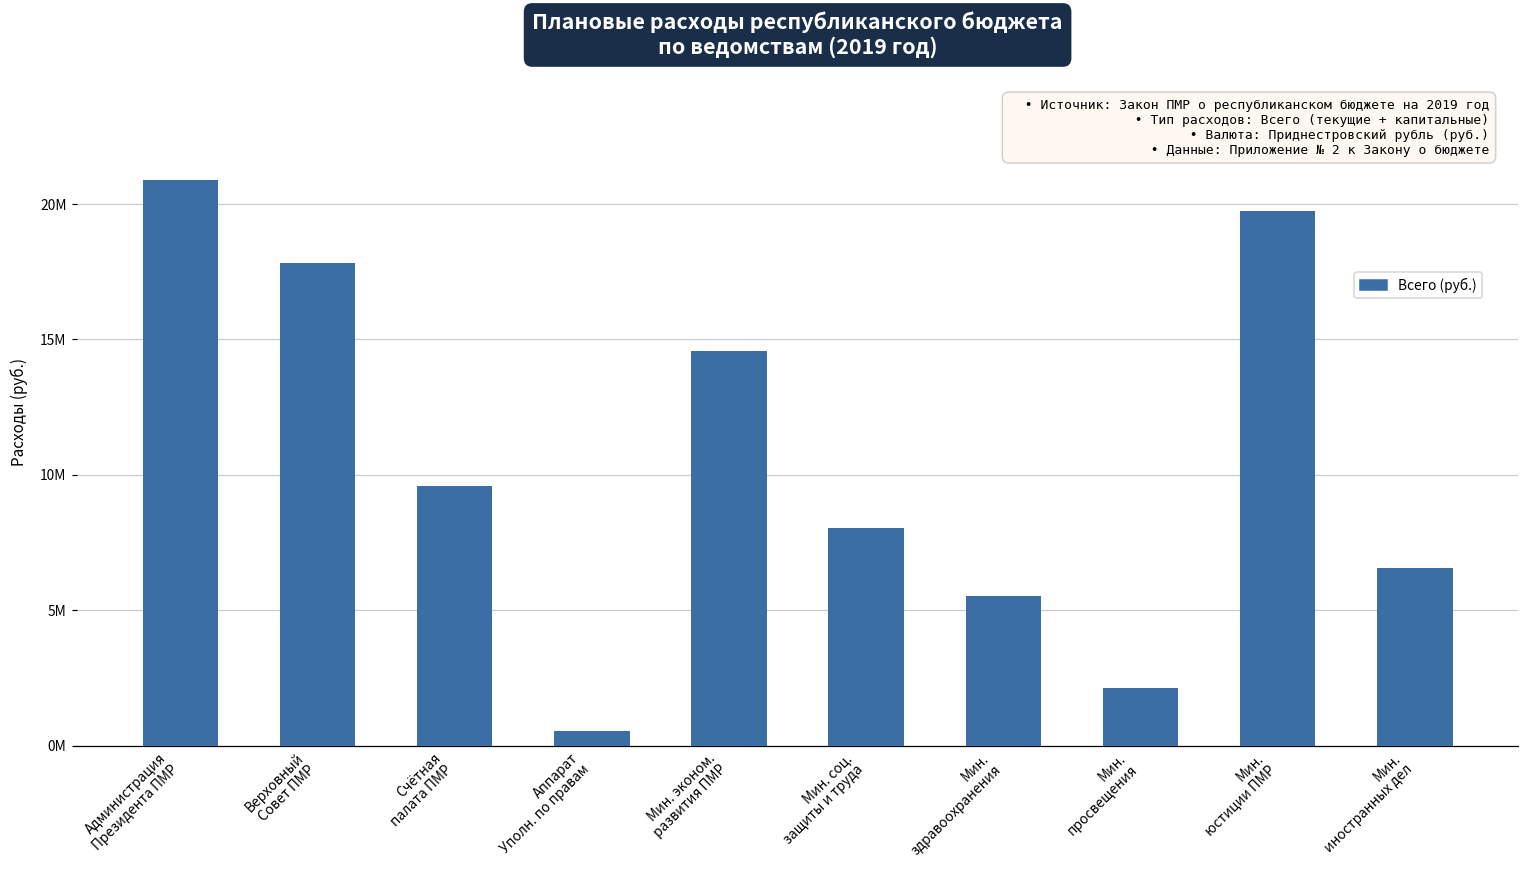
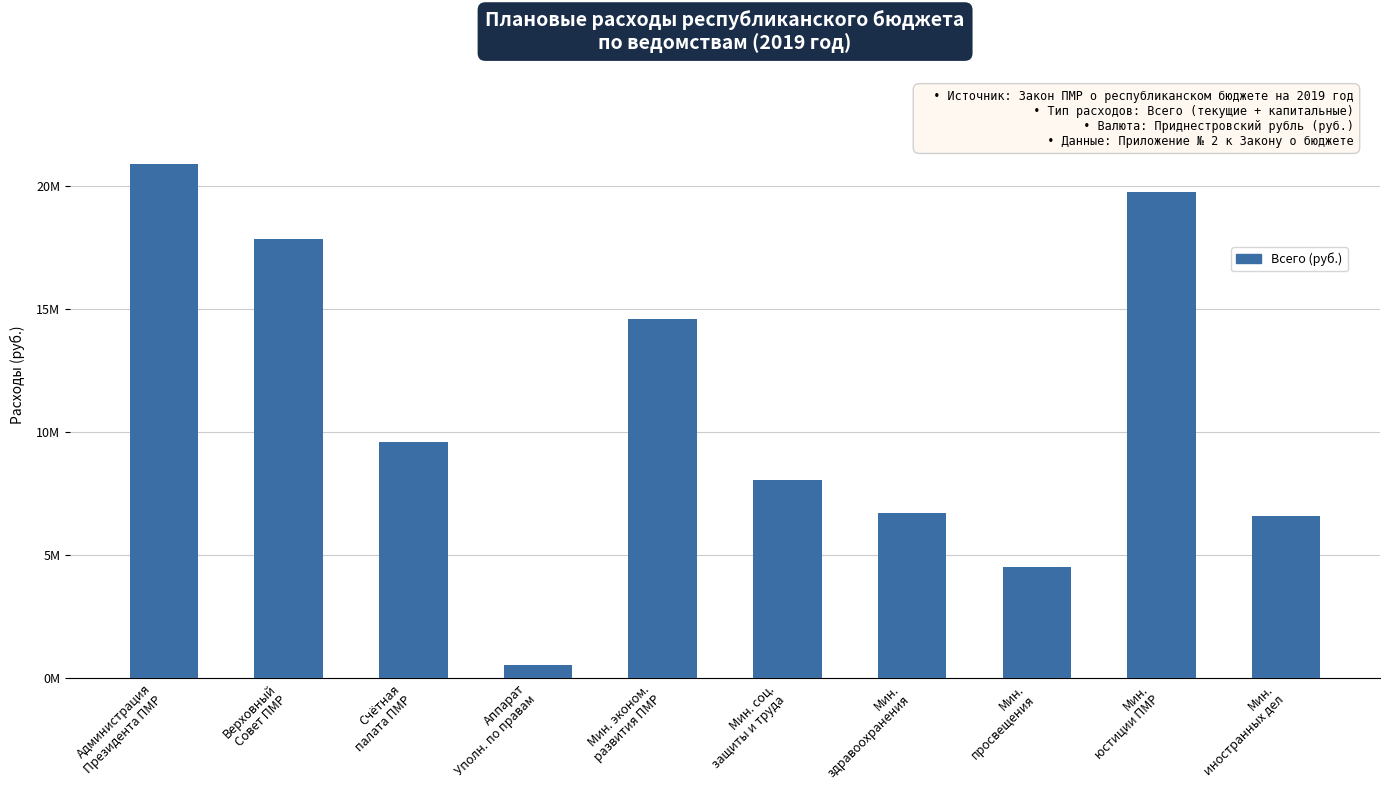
  {
    "Администрация Президента ПМР": 20900000,
    "Верховный Совет ПМР": 17800000,
    "Счётная палата ПМР": 9600000,
    "Аппарат Уполн. по правам": 500000,
    "Мин. эконом. развития ПМР": 14600000,
    "Мин. соц. защиты и труда": 8000000,
-   "Мин. здравоохранения": 5500000,
-   "Мин. просвещения": 2100000,
+   "Мин. здравоохранения": 6700000,
+   "Мин. просвещения": 4500000,
    "Мин. юстиции ПМР": 19700000,
    "Мин. иностранных дел": 6600000
  }
